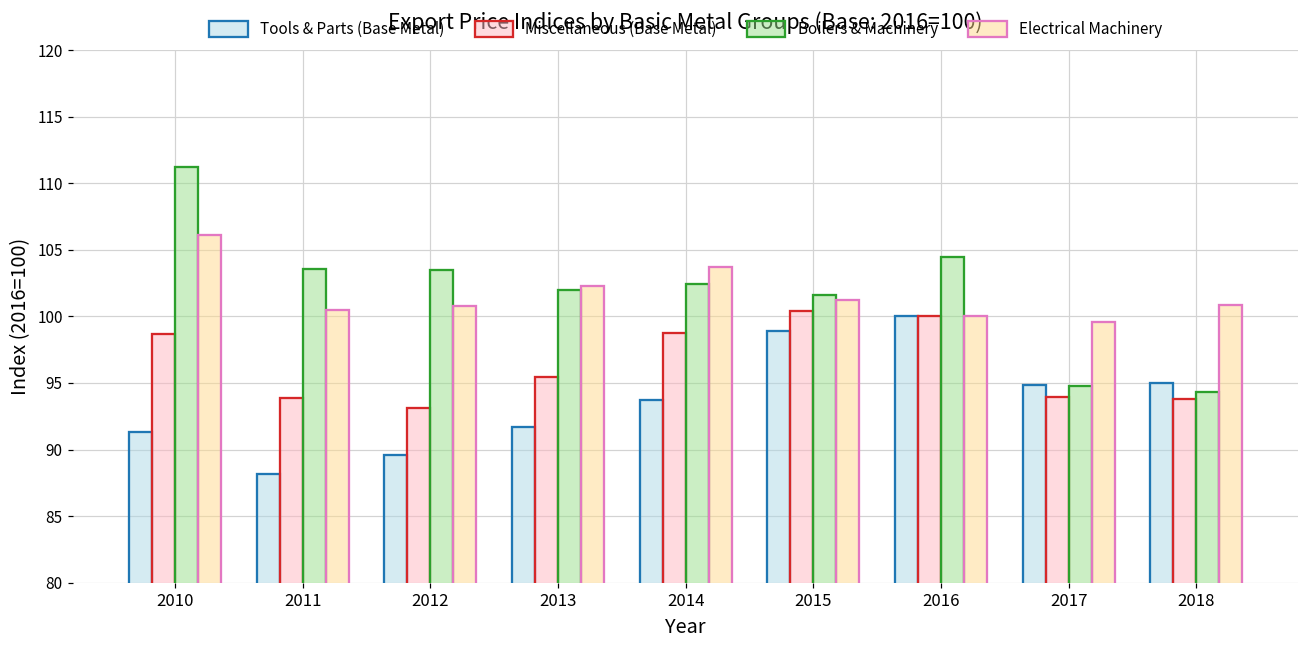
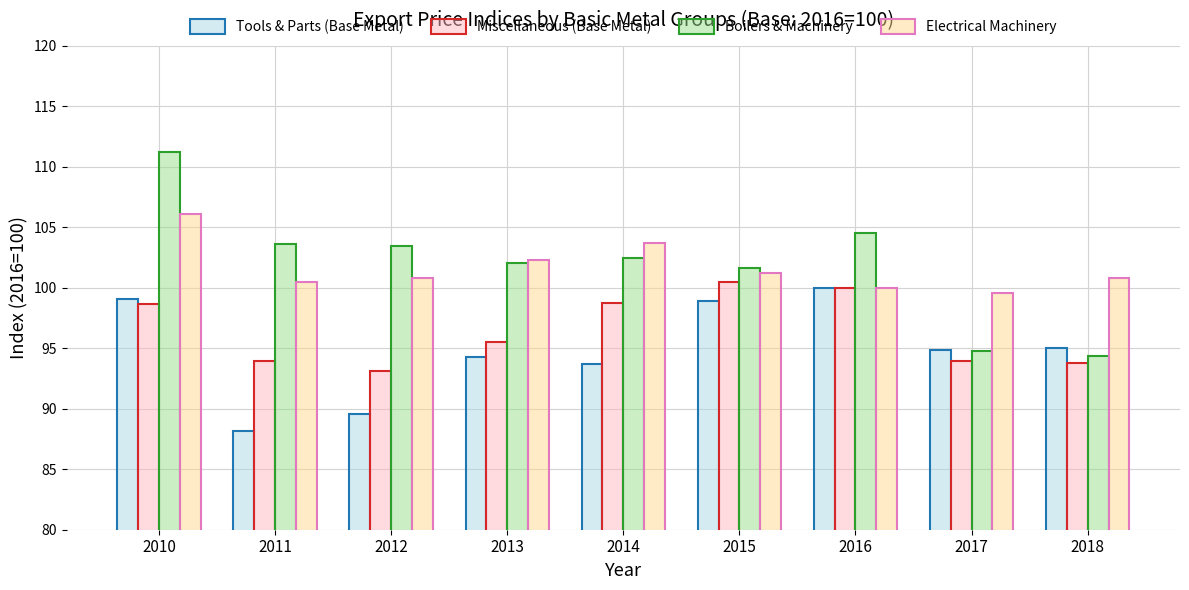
  {
    "Tools & Parts (Base Metal)": {
-     "2010": 91.3,
+     "2010": 99.1,
      "2011": 88.2,
      "2012": 89.6,
-     "2013": 91.7,
+     "2013": 94.3,
      "2014": 93.7,
      "2015": 98.9,
      "2016": 100.0,
      "2017": 94.8,
      "2018": 95.0
    },
    "Boilers & Machinery": {
      "2010": 111.2,
      "2011": 103.6,
      "2012": 103.5,
      "2013": 102.0,
      "2014": 102.4,
      "2015": 101.6,
      "2016": 104.5,
      "2017": 94.8,
      "2018": 94.3
    }
  }
